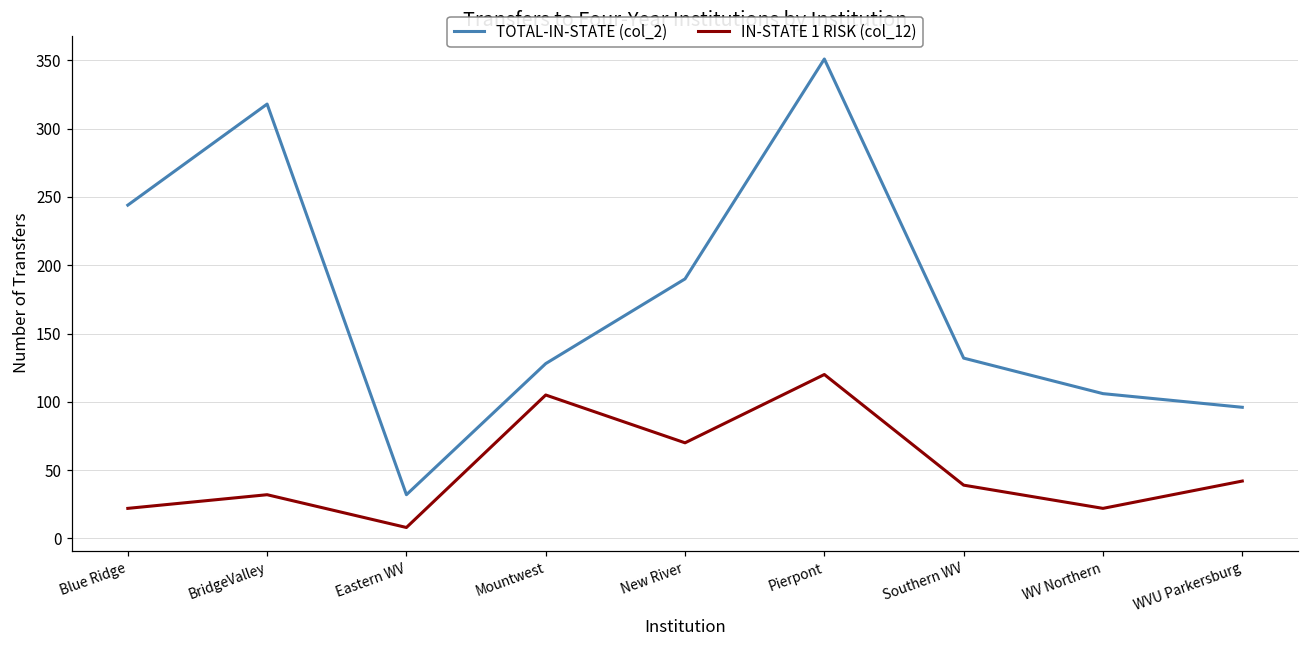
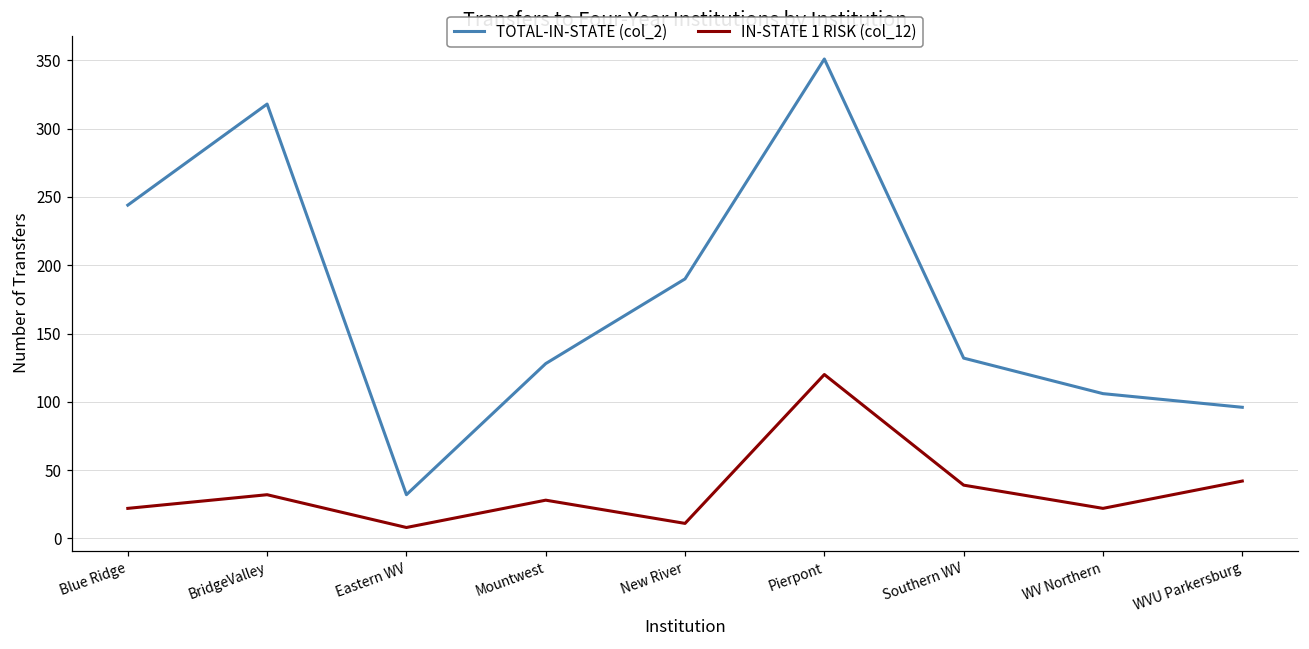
  {
    "TOTAL-IN-STATE (col_2)": {
      "Blue Ridge": 244,
      "BridgeValley": 318,
      "Eastern WV": 32,
      "Mountwest": 128,
      "New River": 190,
      "Pierpont": 351,
      "Southern WV": 132,
      "WV Northern": 106,
      "WVU Parkersburg": 96
    },
    "IN-STATE 1 RISK (col_12)": {
      "Blue Ridge": 22,
      "BridgeValley": 32,
      "Eastern WV": 8,
-     "Mountwest": 105,
-     "New River": 70,
+     "Mountwest": 28,
+     "New River": 11,
      "Pierpont": 120,
      "Southern WV": 39,
      "WV Northern": 22,
      "WVU Parkersburg": 42
    }
  }
